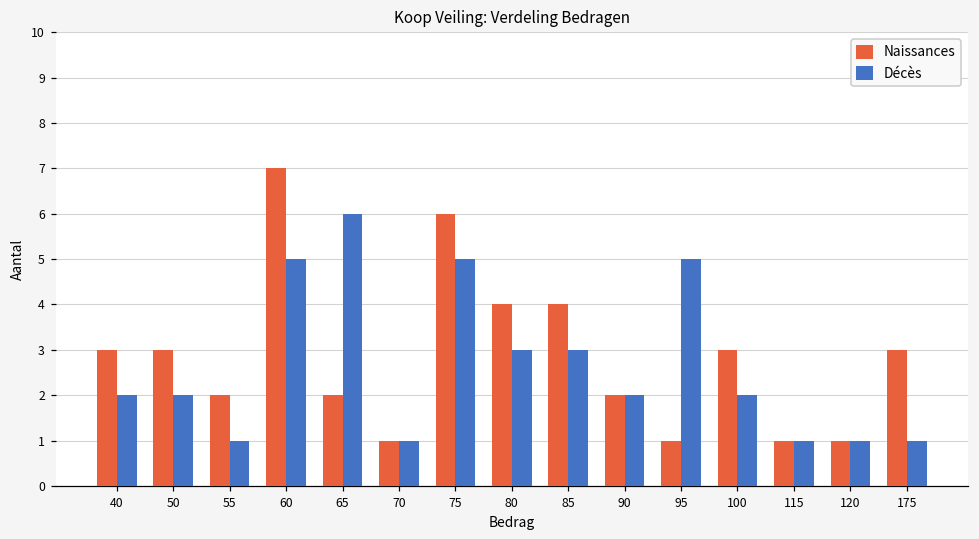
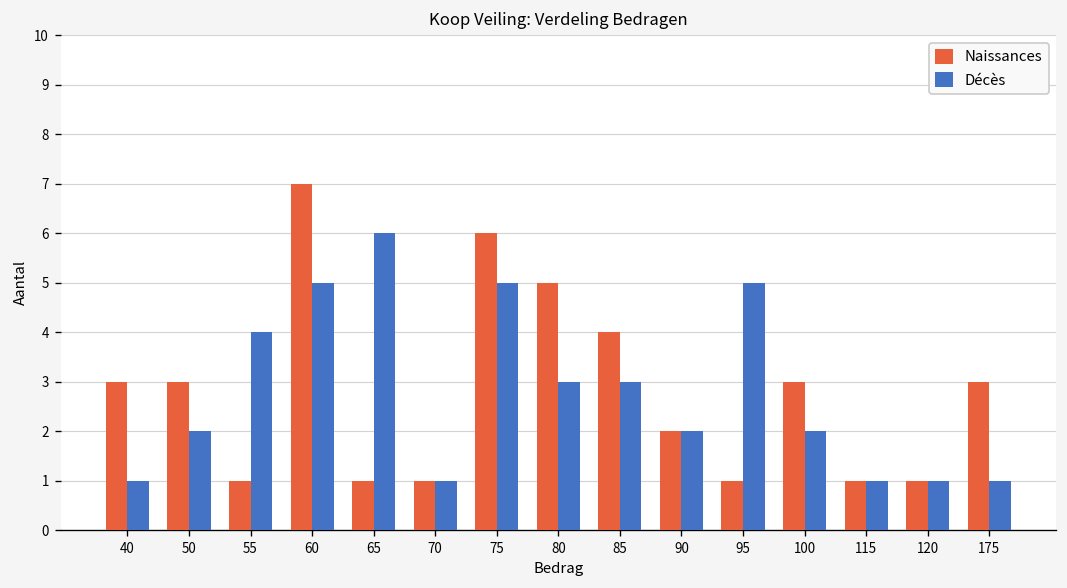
  {
    "Naissances": {
      "40": 3,
      "50": 3,
-     "55": 2,
+     "55": 1,
      "60": 7,
-     "65": 2,
+     "65": 1,
      "70": 1,
      "75": 6,
-     "80": 4,
+     "80": 5,
      "85": 4,
      "90": 2,
      "95": 1,
      "100": 3,
      "115": 1,
      "120": 1,
      "175": 3
    },
    "Décès": {
-     "40": 2,
+     "40": 1,
      "50": 2,
-     "55": 1,
+     "55": 4,
      "60": 5,
      "65": 6,
      "70": 1,
      "75": 5,
      "80": 3,
      "85": 3,
      "90": 2,
      "95": 5,
      "100": 2,
      "115": 1,
      "120": 1,
      "175": 1
    }
  }
